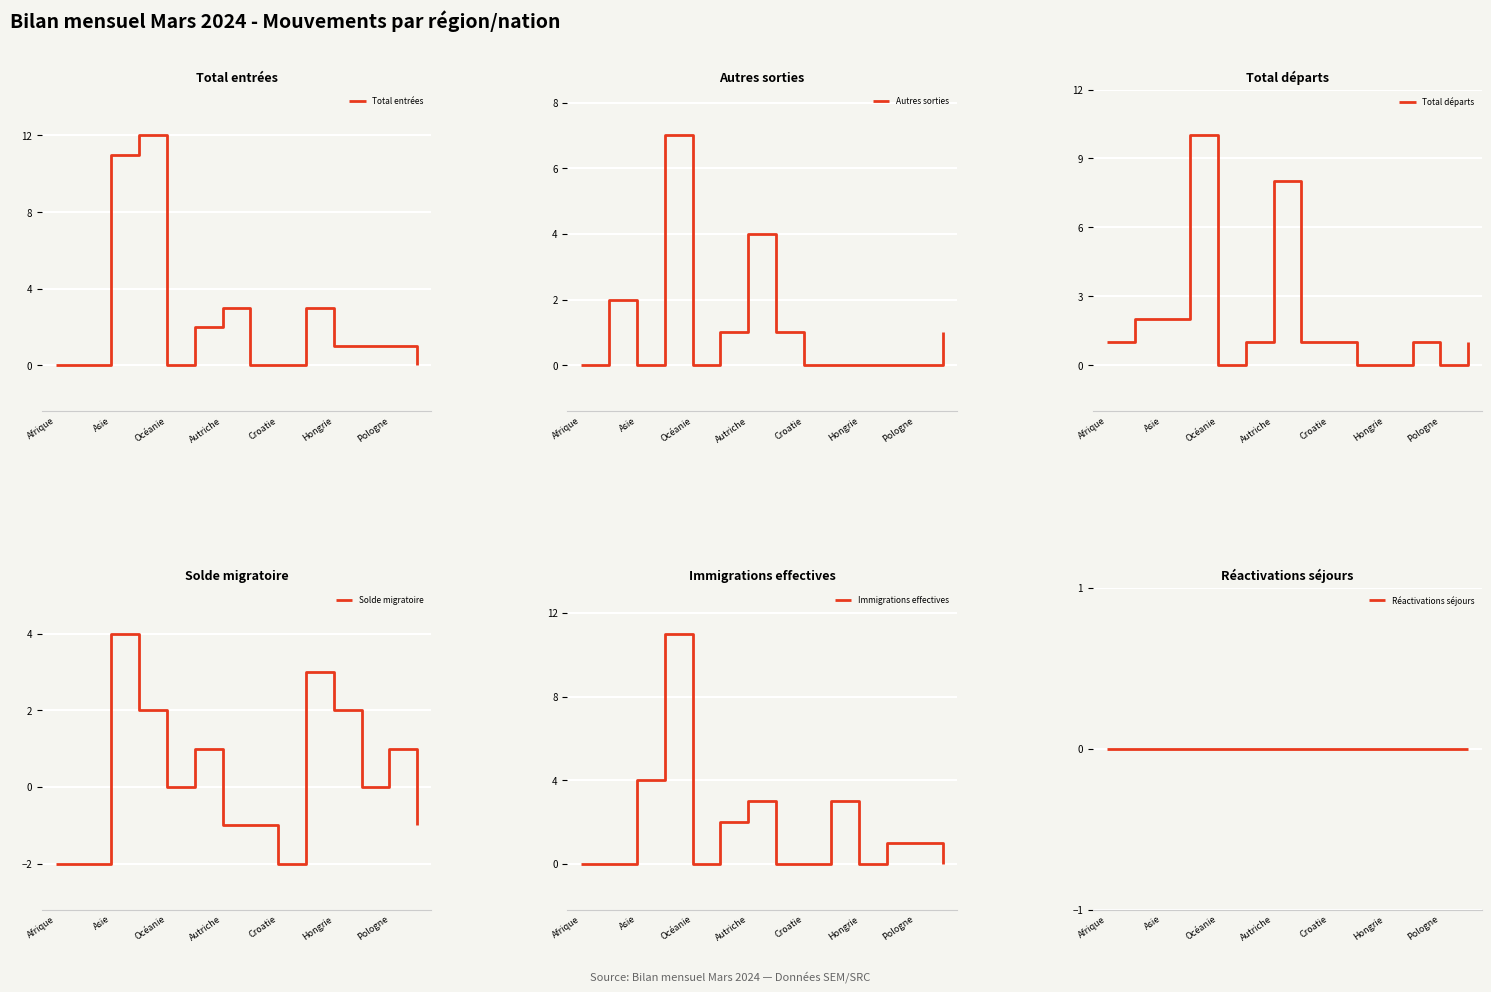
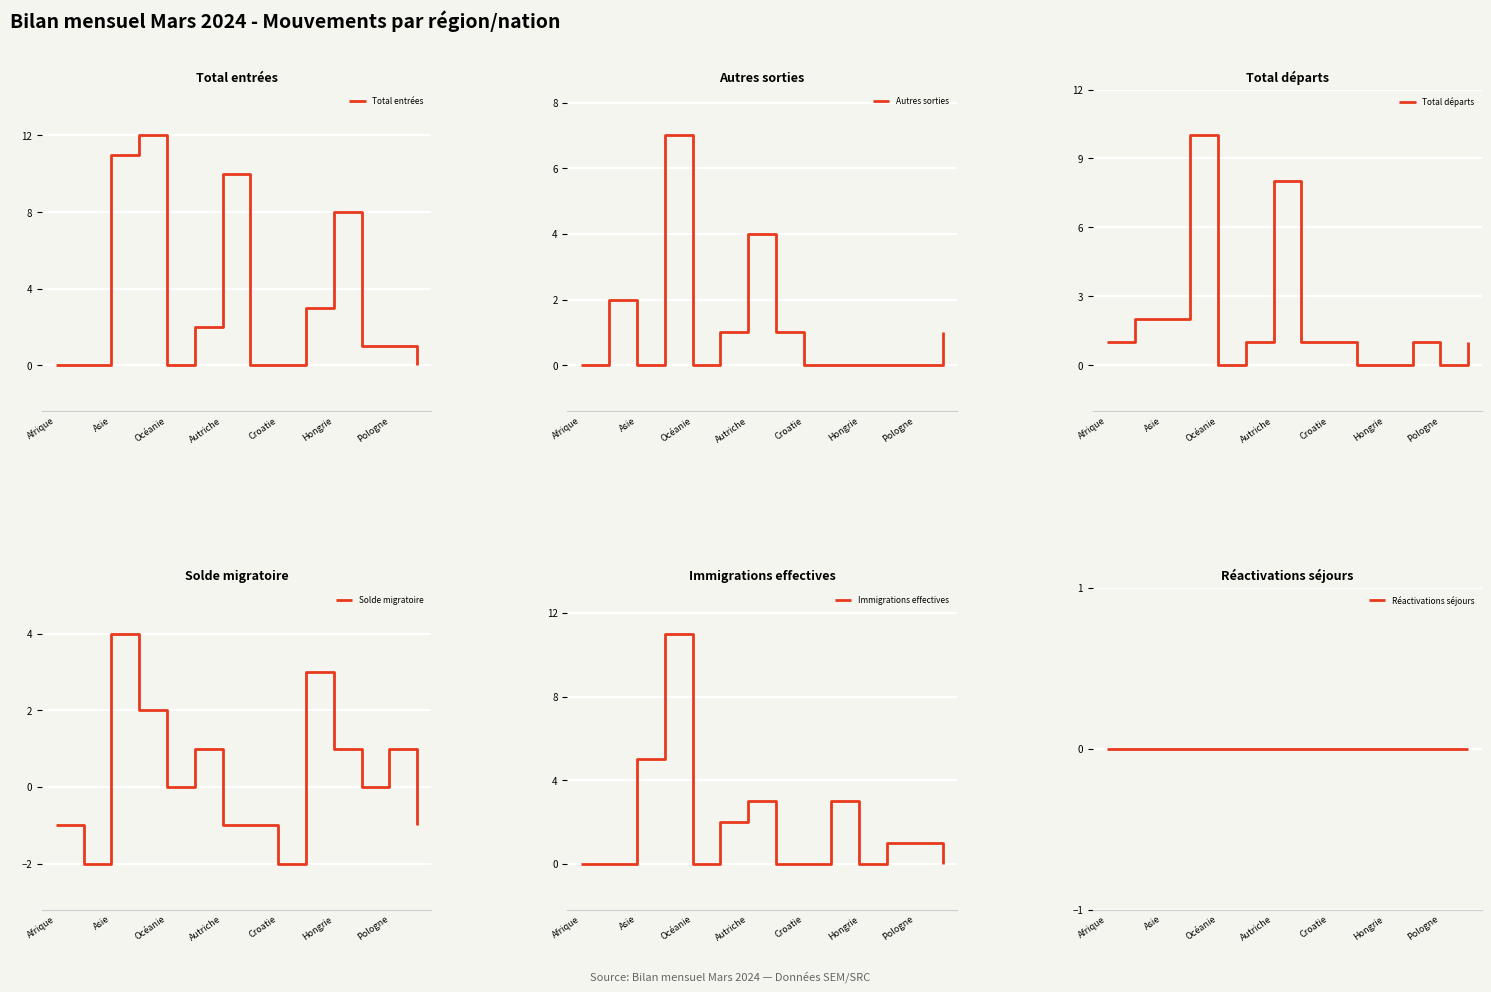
  {
    "Total entrées": {
      "Afrique": 0,
      "Asie": 11,
      "Océanie": 0,
-     "Autriche": 3,
+     "Autriche": 10,
      "Croatie": 0,
-     "Hongrie": 1,
+     "Hongrie": 8,
      "Pologne": 1
    },
    "Autres sorties": {
      "Afrique": 0.0,
      "Asie": 0.0,
      "Océanie": 0.0,
      "Autriche": 4.0,
      "Croatie": 0.0,
      "Hongrie": 0.0,
      "Pologne": 0.0
    },
    "Total départs": {
      "Afrique": 1.0,
      "Asie": 2.0,
      "Océanie": 0.0,
      "Autriche": 8.0,
      "Croatie": 1.0,
      "Hongrie": 0.0,
      "Pologne": 0.0
    },
    "Solde migratoire": {
-     "Afrique": -2,
+     "Afrique": -1,
      "Asie": 4,
      "Océanie": 0,
      "Autriche": -1,
      "Croatie": -2,
-     "Hongrie": 2,
+     "Hongrie": 1,
      "Pologne": 1
    },
    "Immigrations effectives": {
      "Afrique": 0,
-     "Asie": 4,
+     "Asie": 5,
      "Océanie": 0,
      "Autriche": 3,
      "Croatie": 0,
      "Hongrie": 0,
      "Pologne": 1
    },
    "Réactivations séjours": {
      "Afrique": 0.00,
      "Asie": 0.00,
      "Océanie": 0.00,
      "Autriche": 0.00,
      "Croatie": 0.00,
      "Hongrie": 0.00,
      "Pologne": 0.00
    }
  }
